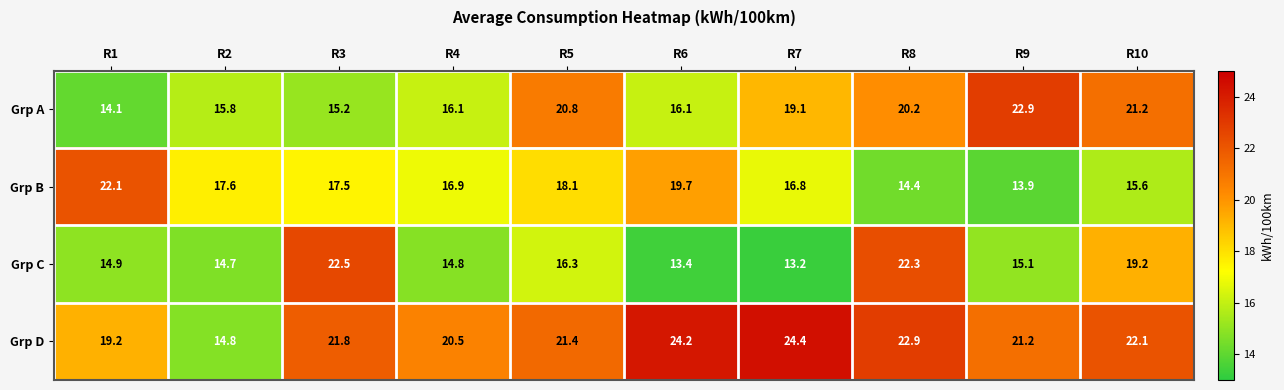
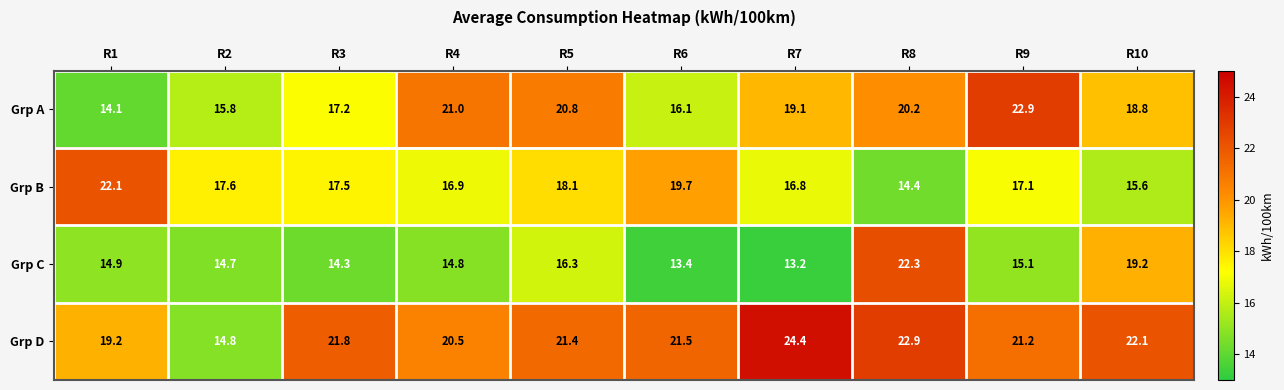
  {
    "Grp A": {
      "R1": 14.1,
      "R2": 15.8,
-     "R3": 15.2,
-     "R4": 16.1,
+     "R3": 17.2,
+     "R4": 21.0,
      "R5": 20.8,
      "R6": 16.1,
      "R7": 19.1,
      "R8": 20.2,
      "R9": 22.9,
-     "R10": 21.2
+     "R10": 18.8
    },
    "Grp B": {
      "R1": 22.1,
      "R2": 17.6,
      "R3": 17.5,
      "R4": 16.9,
      "R5": 18.1,
      "R6": 19.7,
      "R7": 16.8,
      "R8": 14.4,
-     "R9": 13.9,
+     "R9": 17.1,
      "R10": 15.6
    },
    "Grp C": {
      "R1": 14.9,
      "R2": 14.7,
-     "R3": 22.5,
+     "R3": 14.3,
      "R4": 14.8,
      "R5": 16.3,
      "R6": 13.4,
      "R7": 13.2,
      "R8": 22.3,
      "R9": 15.1,
      "R10": 19.2
    },
    "Grp D": {
      "R1": 19.2,
      "R2": 14.8,
      "R3": 21.8,
      "R4": 20.5,
      "R5": 21.4,
-     "R6": 24.2,
+     "R6": 21.5,
      "R7": 24.4,
      "R8": 22.9,
      "R9": 21.2,
      "R10": 22.1
    }
  }
